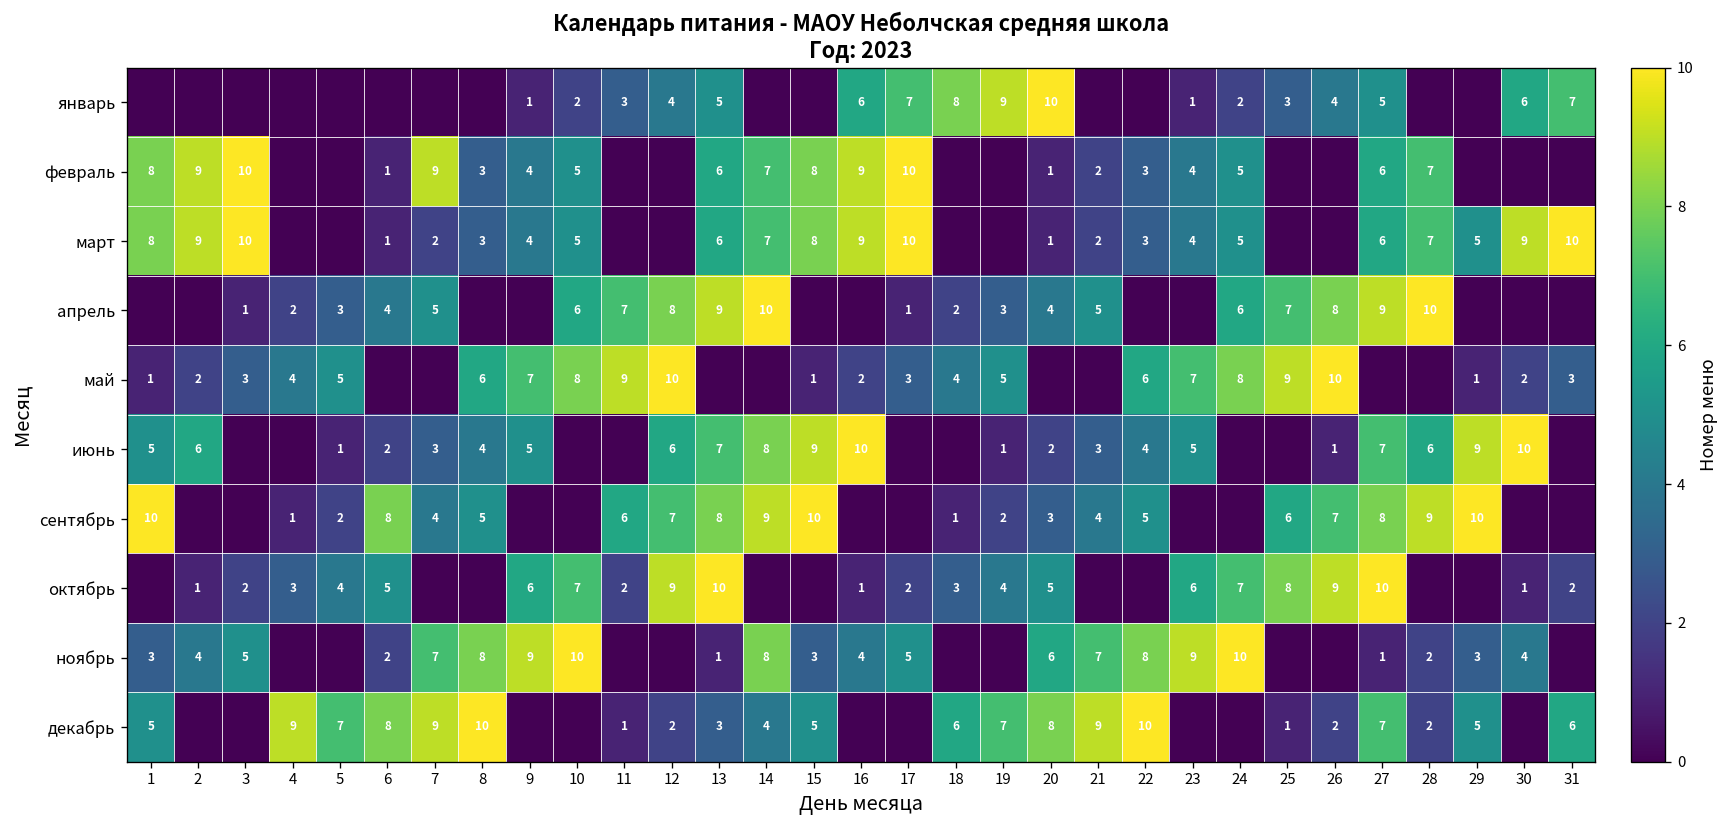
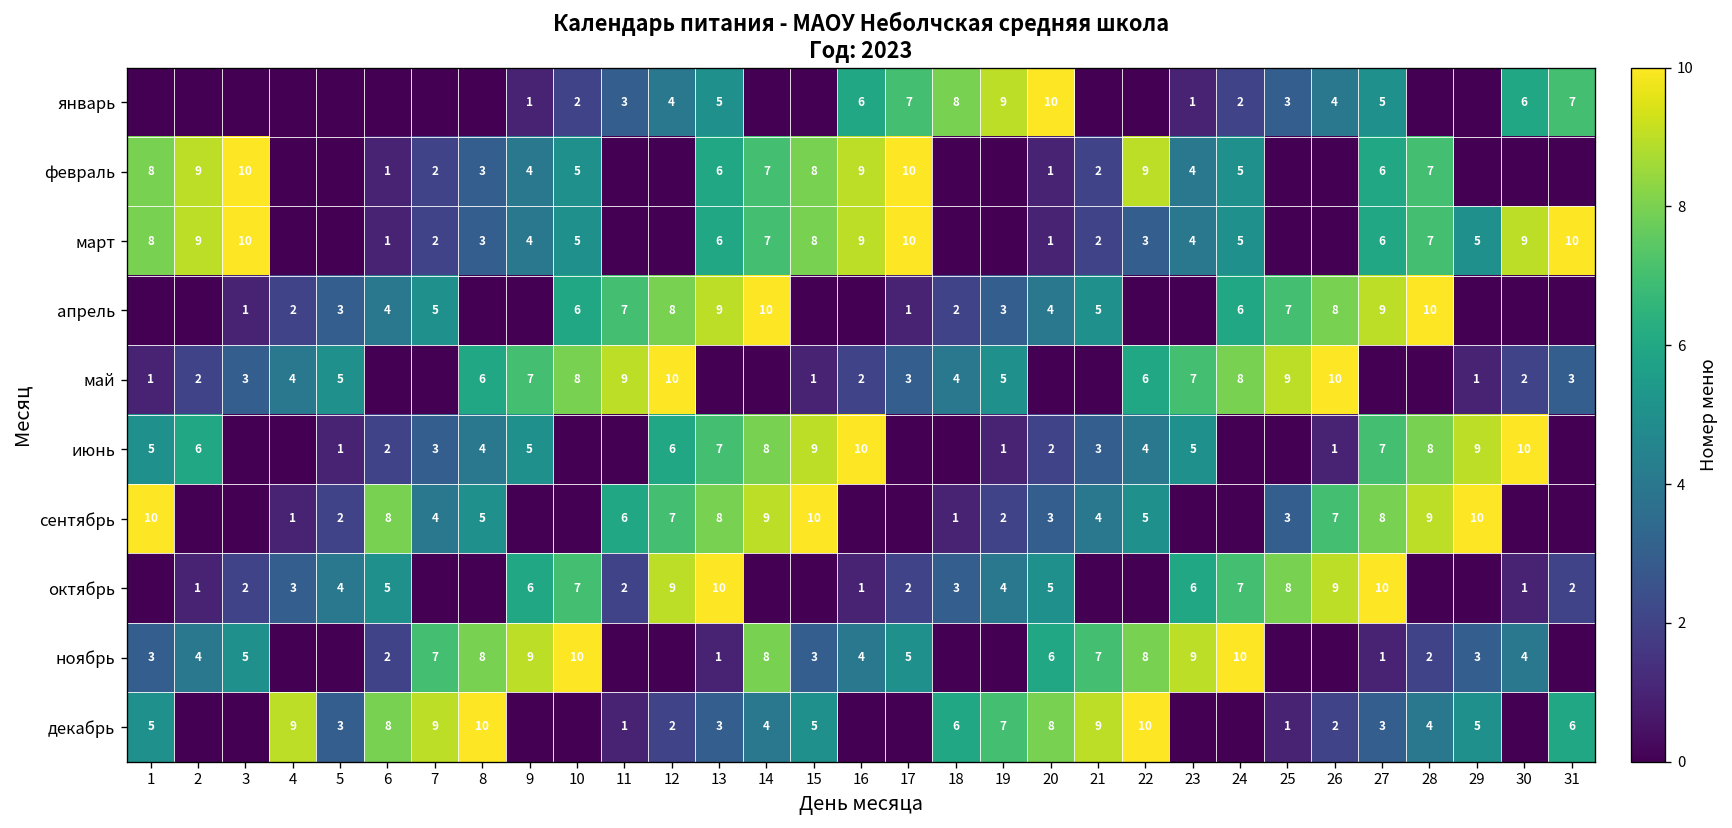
  {
    "февраль": {
      "1": 8,
      "2": 9,
      "3": 10,
      "6": 1,
-     "7": 9,
+     "7": 2,
      "8": 3,
      "9": 4,
      "10": 5,
      "13": 6,
      "14": 7,
      "15": 8,
      "16": 9,
      "17": 10,
      "20": 1,
      "21": 2,
-     "22": 3,
+     "22": 9,
      "23": 4,
      "24": 5,
      "27": 6,
      "28": 7
    },
    "июнь": {
      "1": 5,
      "2": 6,
      "5": 1,
      "6": 2,
      "7": 3,
      "8": 4,
      "9": 5,
      "12": 6,
      "13": 7,
      "14": 8,
      "15": 9,
      "16": 10,
      "19": 1,
      "20": 2,
      "21": 3,
      "22": 4,
      "23": 5,
      "26": 1,
      "27": 7,
-     "28": 6,
+     "28": 8,
      "29": 9,
      "30": 10
    },
    "сентябрь": {
      "1": 10,
      "4": 1,
      "5": 2,
      "6": 8,
      "7": 4,
      "8": 5,
      "11": 6,
      "12": 7,
      "13": 8,
      "14": 9,
      "15": 10,
      "18": 1,
      "19": 2,
      "20": 3,
      "21": 4,
      "22": 5,
-     "25": 6,
+     "25": 3,
      "26": 7,
      "27": 8,
      "28": 9,
      "29": 10
    },
    "декабрь": {
      "1": 5,
      "4": 9,
-     "5": 7,
+     "5": 3,
      "6": 8,
      "7": 9,
      "8": 10,
      "11": 1,
      "12": 2,
      "13": 3,
      "14": 4,
      "15": 5,
      "18": 6,
      "19": 7,
      "20": 8,
      "21": 9,
      "22": 10,
      "25": 1,
      "26": 2,
-     "27": 7,
-     "28": 2,
+     "27": 3,
+     "28": 4,
      "29": 5,
      "31": 6
    }
  }
